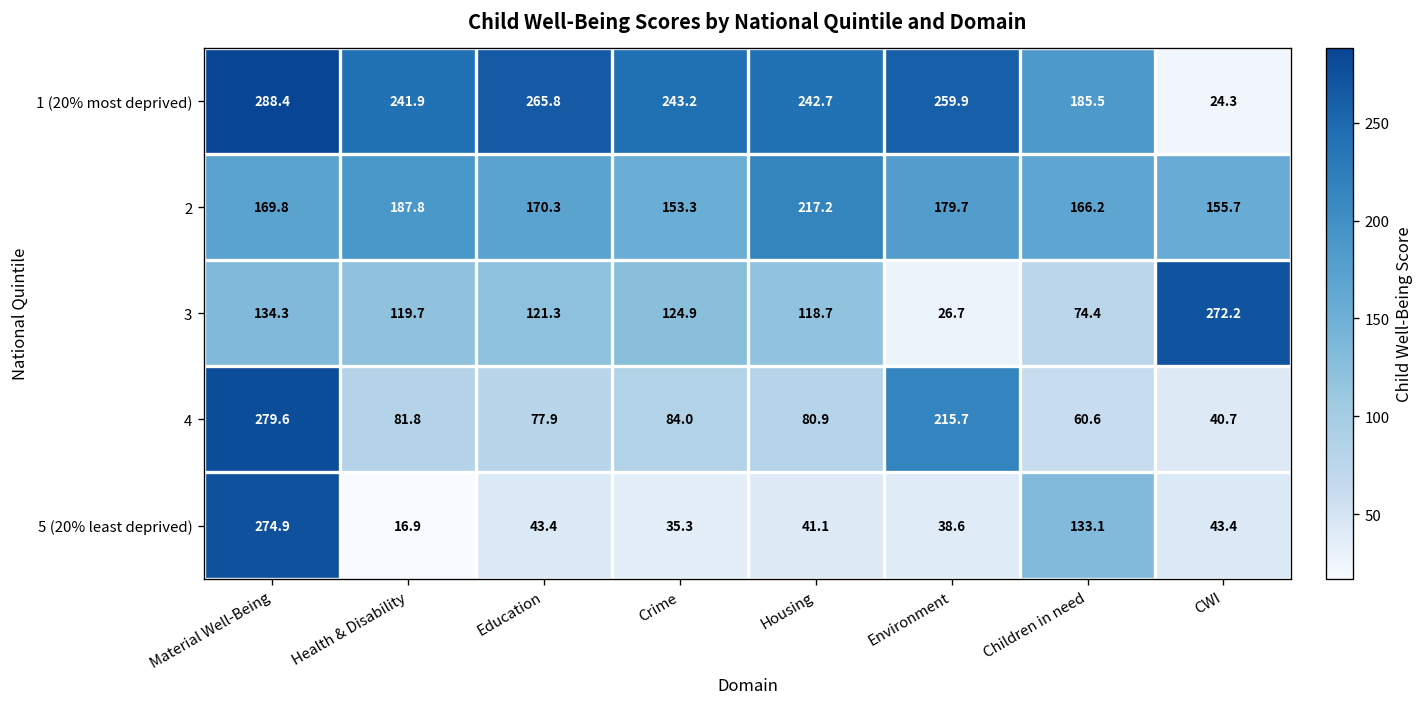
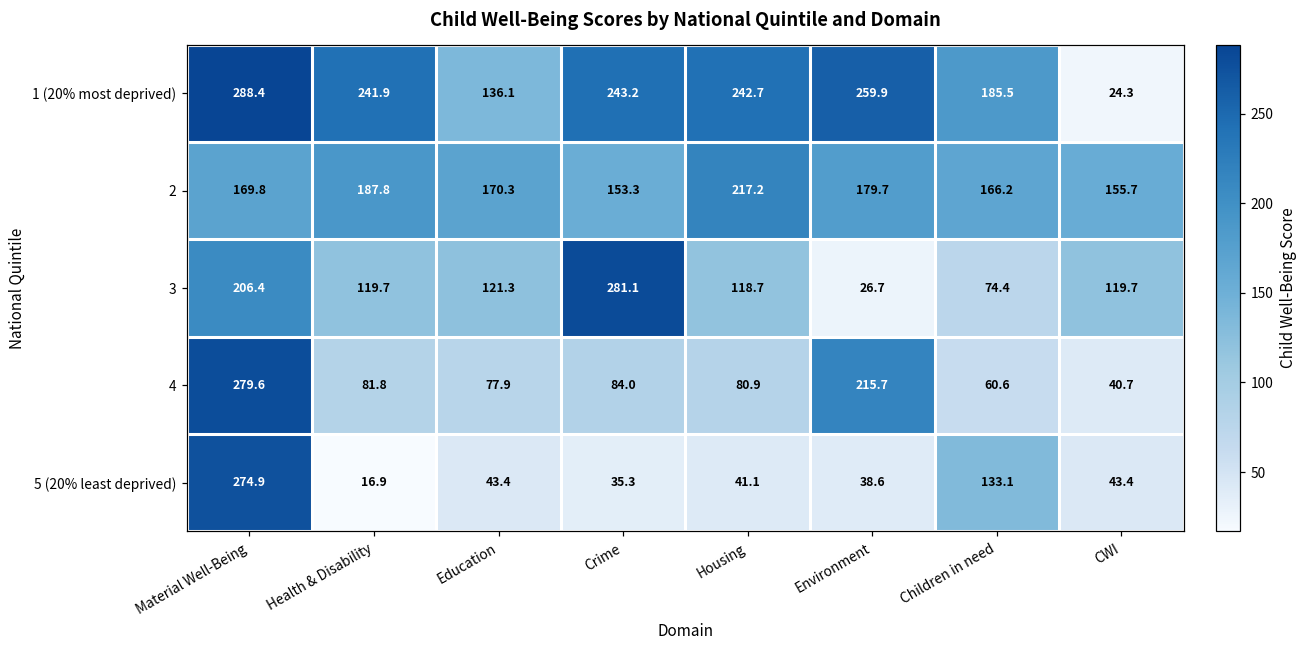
  {
    "1 (20% most deprived)": {
      "Material Well-Being": 288.4,
      "Health & Disability": 241.9,
-     "Education": 265.8,
+     "Education": 136.1,
      "Crime": 243.2,
      "Housing": 242.7,
      "Environment": 259.9,
      "Children in need": 185.5,
      "CWI": 24.3
    },
    "2": {
      "Material Well-Being": 169.8,
      "Health & Disability": 187.8,
      "Education": 170.3,
      "Crime": 153.3,
      "Housing": 217.2,
      "Environment": 179.7,
      "Children in need": 166.2,
      "CWI": 155.7
    },
    "3": {
-     "Material Well-Being": 134.3,
+     "Material Well-Being": 206.4,
      "Health & Disability": 119.7,
      "Education": 121.3,
-     "Crime": 124.9,
+     "Crime": 281.1,
      "Housing": 118.7,
      "Environment": 26.7,
      "Children in need": 74.4,
-     "CWI": 272.2
+     "CWI": 119.7
    },
    "4": {
      "Material Well-Being": 279.6,
      "Health & Disability": 81.8,
      "Education": 77.9,
      "Crime": 84.0,
      "Housing": 80.9,
      "Environment": 215.7,
      "Children in need": 60.6,
      "CWI": 40.7
    },
    "5 (20% least deprived)": {
      "Material Well-Being": 274.9,
      "Health & Disability": 16.9,
      "Education": 43.4,
      "Crime": 35.3,
      "Housing": 41.1,
      "Environment": 38.6,
      "Children in need": 133.1,
      "CWI": 43.4
    }
  }
